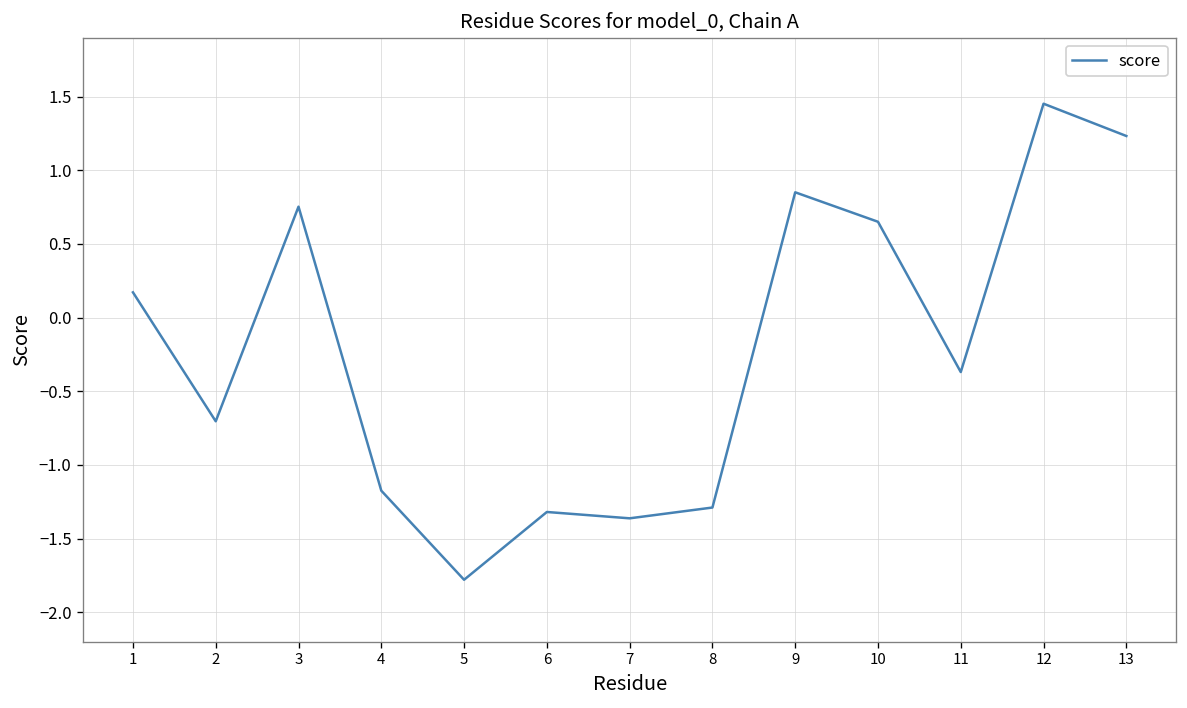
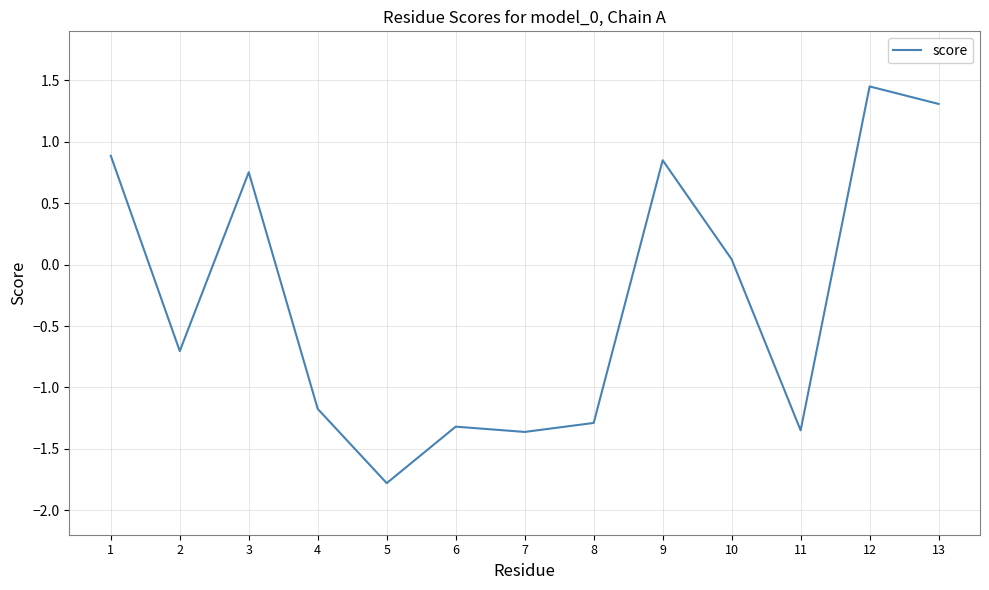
  {
-   "1": 0.17,
+   "1": 0.89,
    "2": -0.70,
    "3": 0.75,
    "4": -1.18,
    "5": -1.78,
    "6": -1.32,
    "7": -1.36,
    "8": -1.29,
    "9": 0.85,
-   "10": 0.65,
-   "11": -0.37,
+   "10": 0.04,
+   "11": -1.35,
    "12": 1.45,
-   "13": 1.23
+   "13": 1.31
  }
